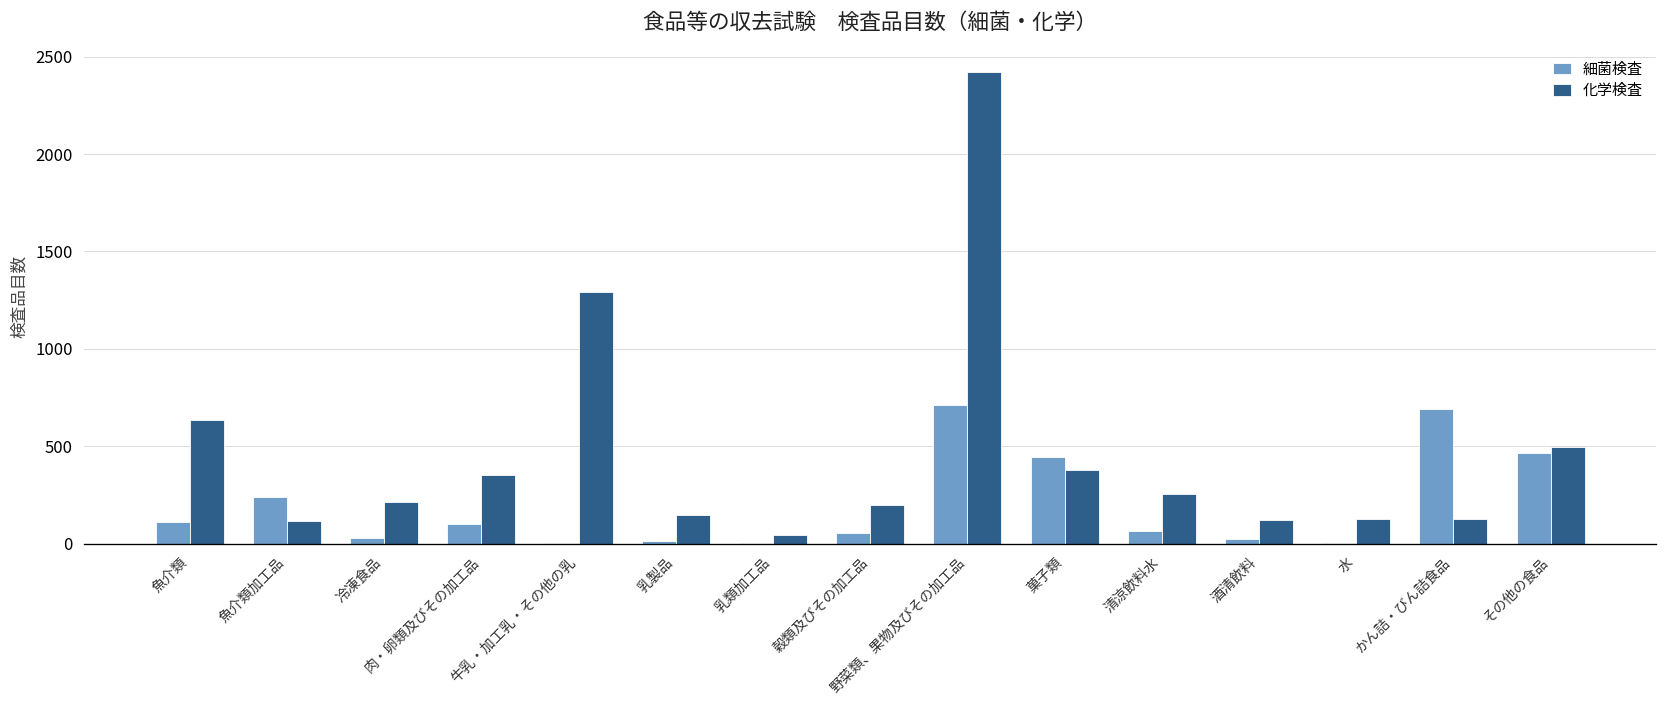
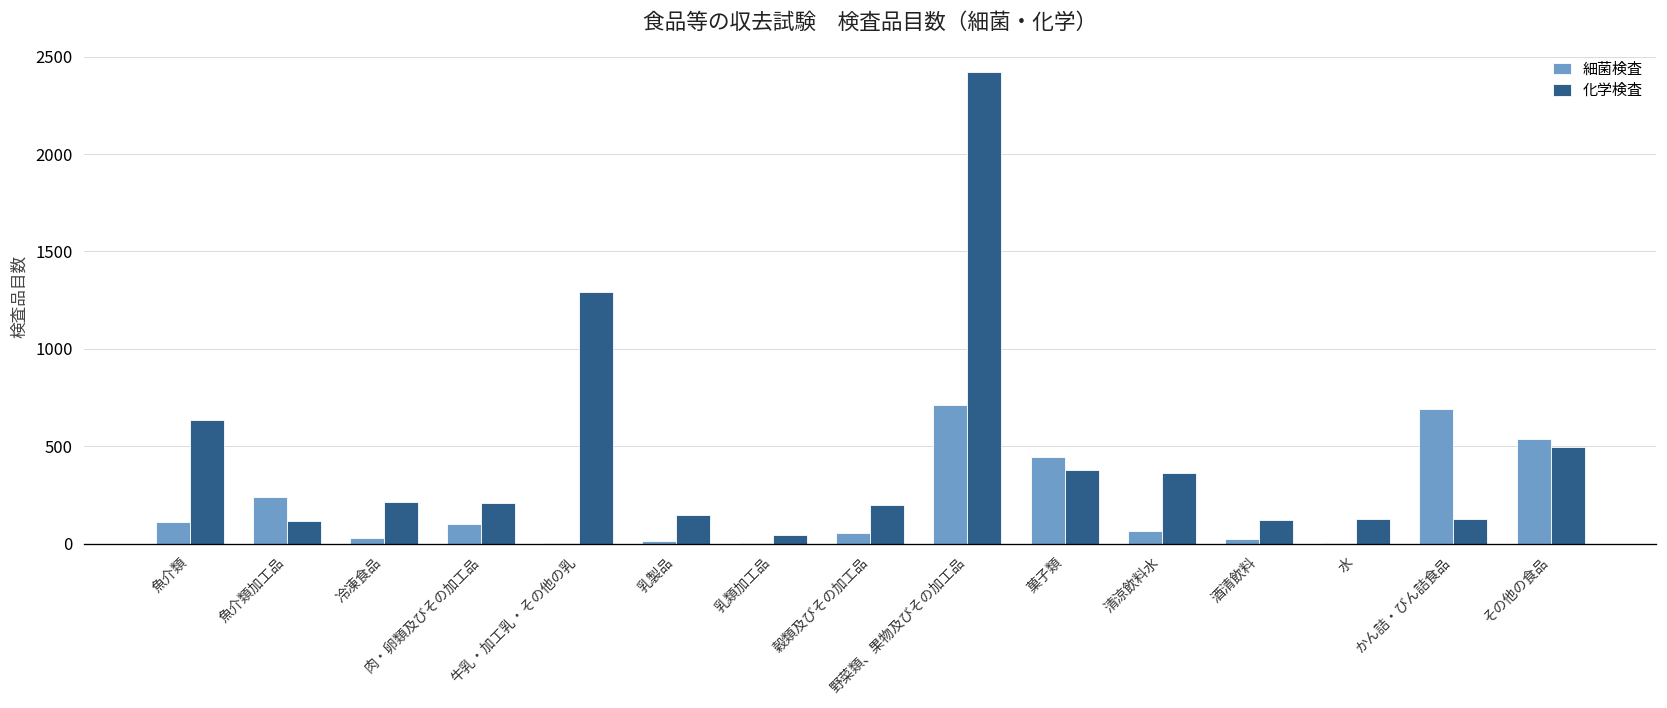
  {
    "細菌検査": {
      "魚介類": 110,
      "魚介類加工品": 240,
      "冷凍食品": 30,
      "肉・卵類及びその加工品": 100,
      "穀類及びその加工品": 60,
      "野菜類、果物及びその加工品": 710,
      "菓子類": 450,
      "清涼飲料水": 60,
      "酒清飲料": 20,
      "かん詰・びん詰食品": 690,
-     "その他の食品": 470
+     "その他の食品": 540
    },
    "化学検査": {
      "魚介類": 640,
      "魚介類加工品": 120,
      "冷凍食品": 210,
-     "肉・卵類及びその加工品": 350,
+     "肉・卵類及びその加工品": 210,
      "牛乳・加工乳・その他の乳": 1290,
      "乳製品": 150,
      "乳類加工品": 50,
      "穀類及びその加工品": 200,
      "野菜類、果物及びその加工品": 2420,
      "菓子類": 380,
-     "清涼飲料水": 260,
+     "清涼飲料水": 360,
      "酒清飲料": 120,
      "水": 130,
      "かん詰・びん詰食品": 130,
      "その他の食品": 500
    }
  }
